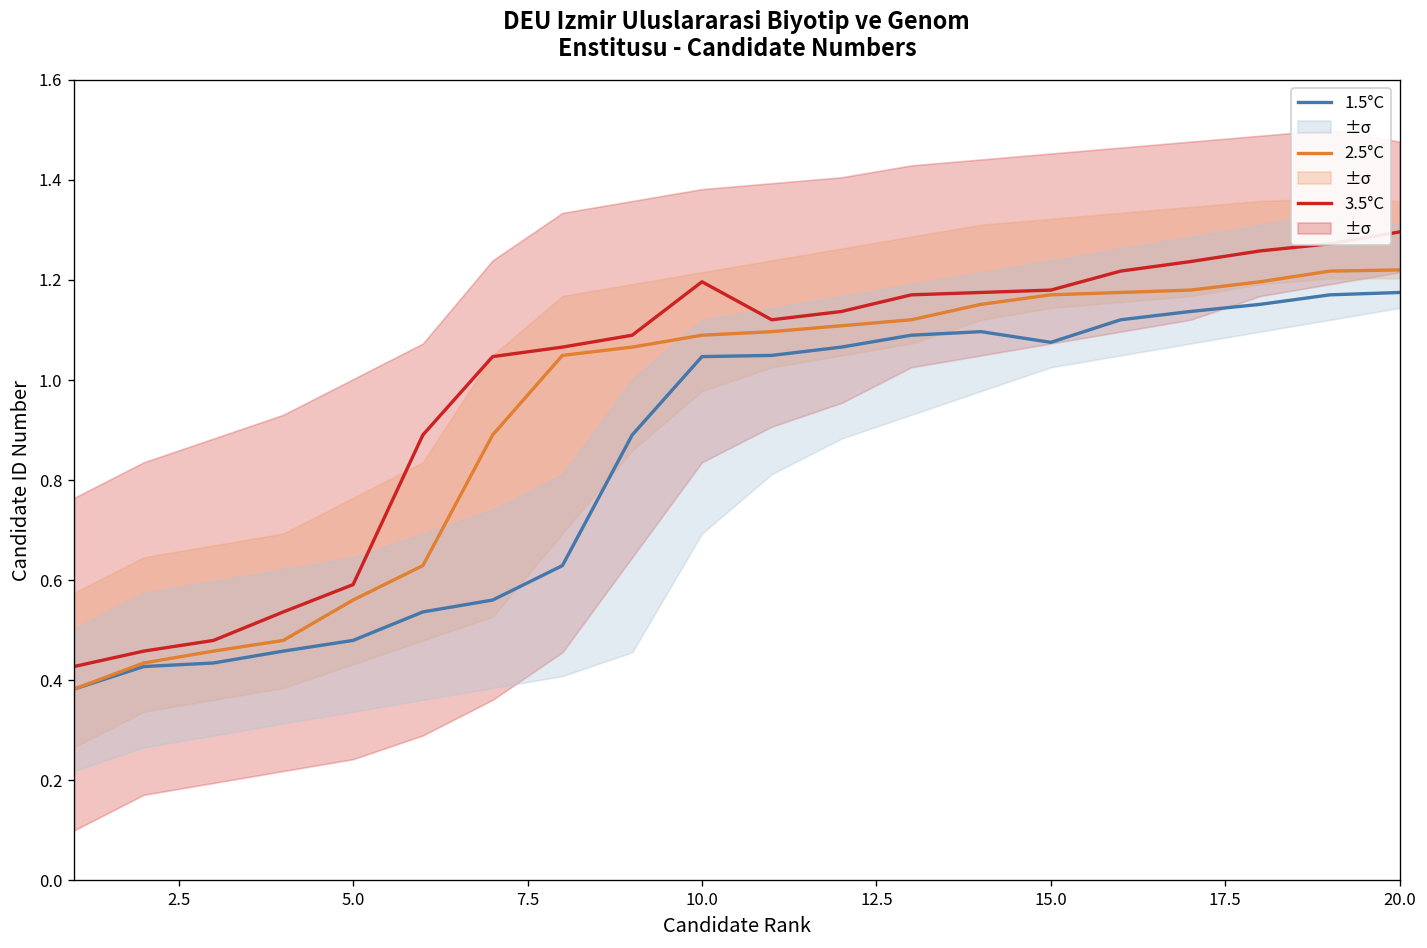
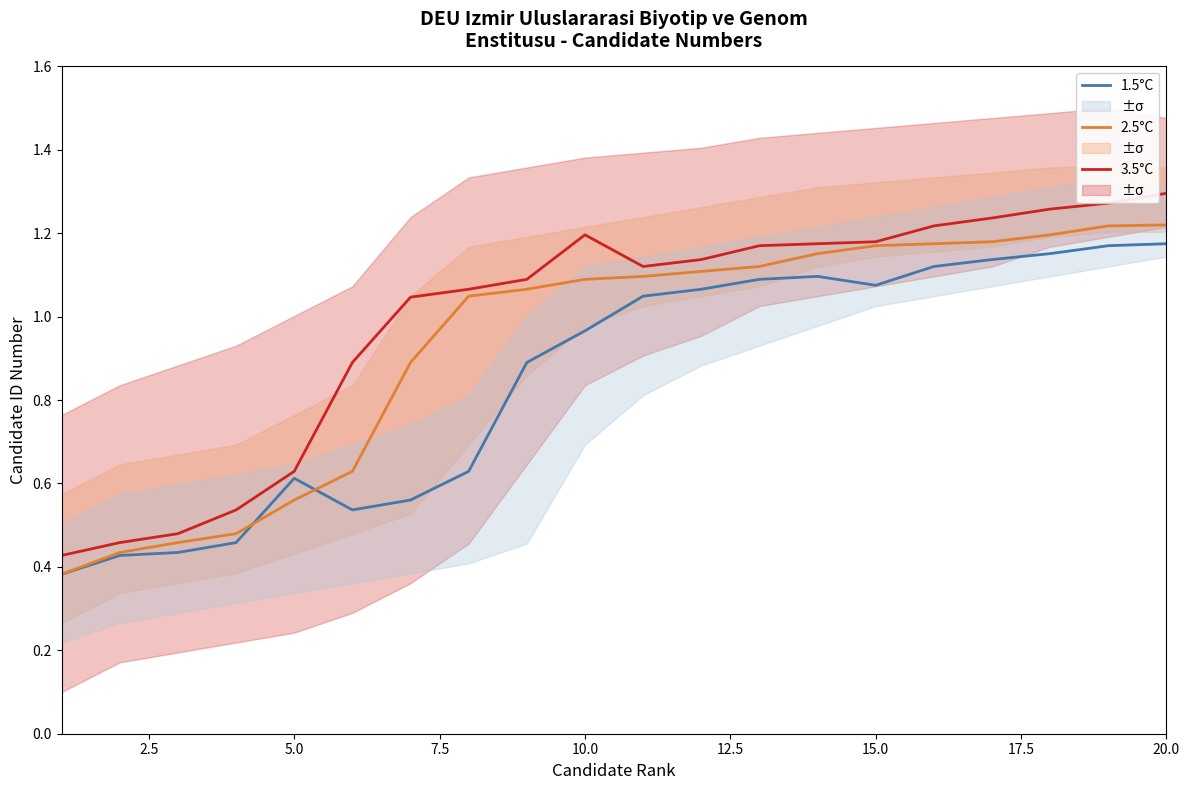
  {
    "1.5°C": {
-     "5.0": 0.48,
-     "10.0": 1.05,
+     "5.0": 0.61,
+     "10.0": 0.97,
      "15.0": 1.08,
      "20.0": 1.17
    },
    "3.5°C": {
-     "5.0": 0.59,
+     "5.0": 0.63,
      "10.0": 1.20,
      "15.0": 1.18,
      "20.0": 1.30
    }
  }
